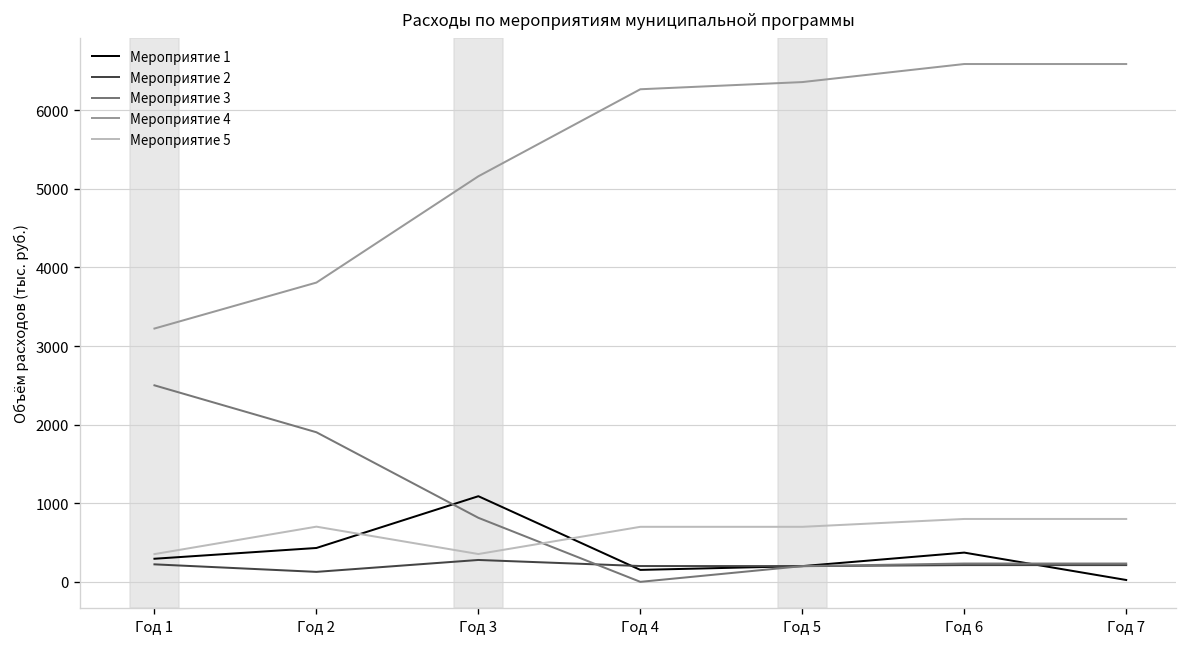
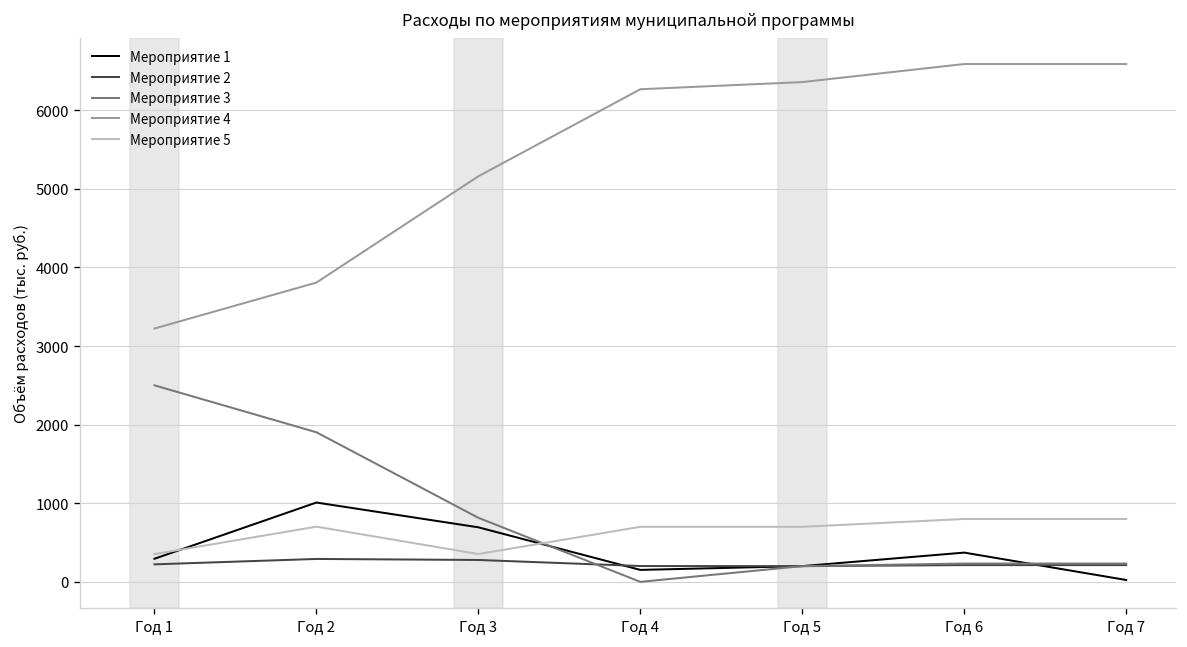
  {
    "Мероприятие 1": {
      "Год 1": 300,
-     "Год 2": 400,
-     "Год 3": 1100,
+     "Год 2": 1000,
+     "Год 3": 700,
      "Год 4": 200,
      "Год 6": 400,
      "Год 7": 0
    },
    "Мероприятие 2": {
      "Год 1": 200,
-     "Год 2": 100,
+     "Год 2": 300,
      "Год 3": 300,
      "Год 4": 200
    }
  }
